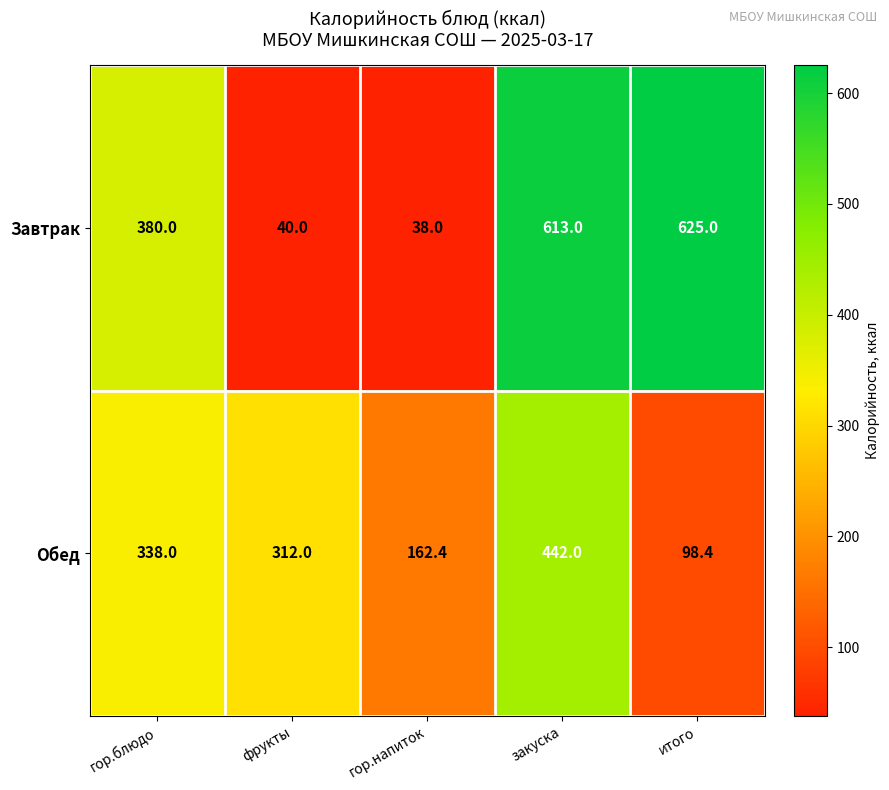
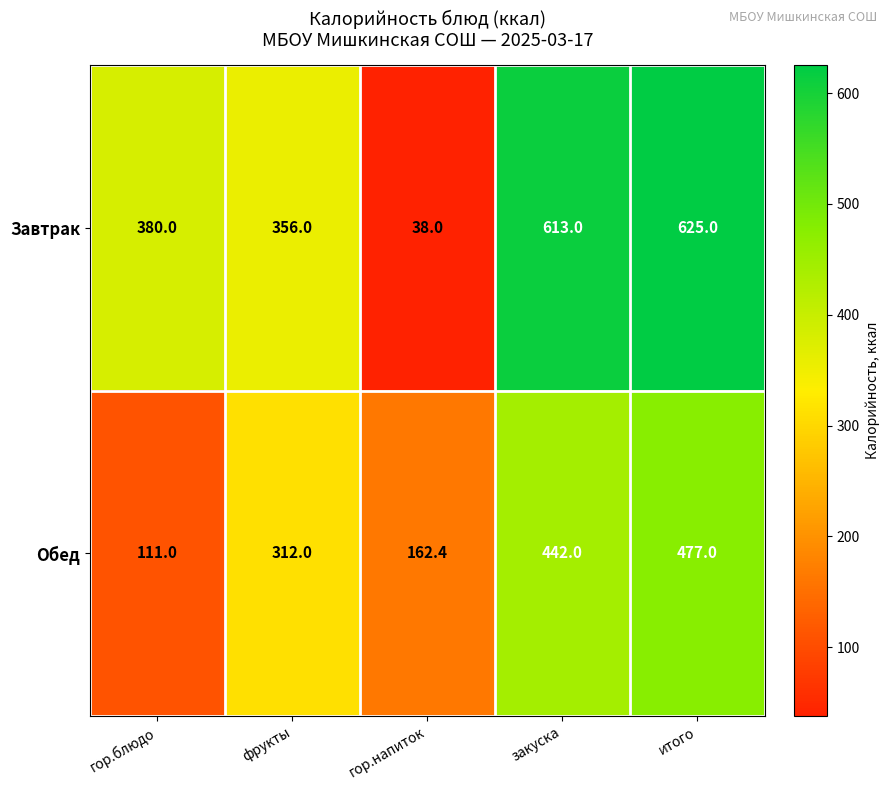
  {
    "Завтрак": {
      "гор.блюдо": 380.0,
-     "фрукты": 40.0,
+     "фрукты": 356.0,
      "гор.напиток": 38.0,
      "закуска": 613.0,
      "итого": 625.0
    },
    "Обед": {
-     "гор.блюдо": 338.0,
+     "гор.блюдо": 111.0,
      "фрукты": 312.0,
      "гор.напиток": 162.4,
      "закуска": 442.0,
-     "итого": 98.4
+     "итого": 477.0
    }
  }
